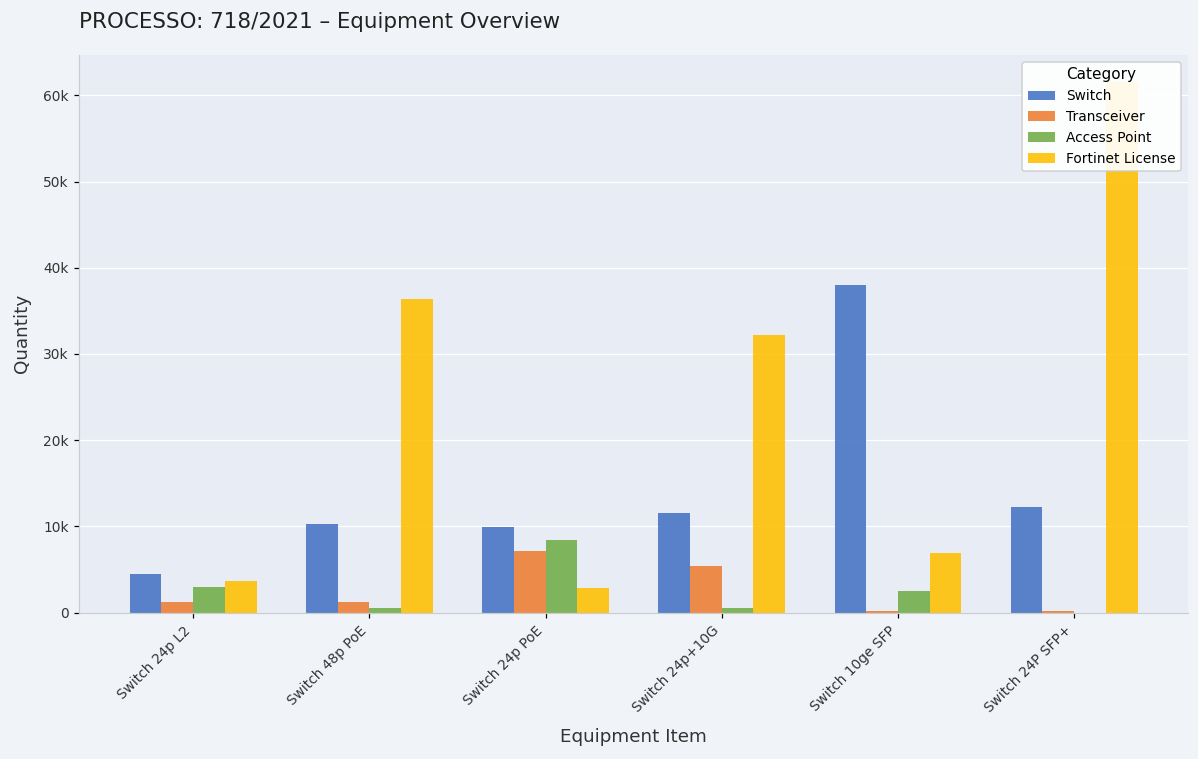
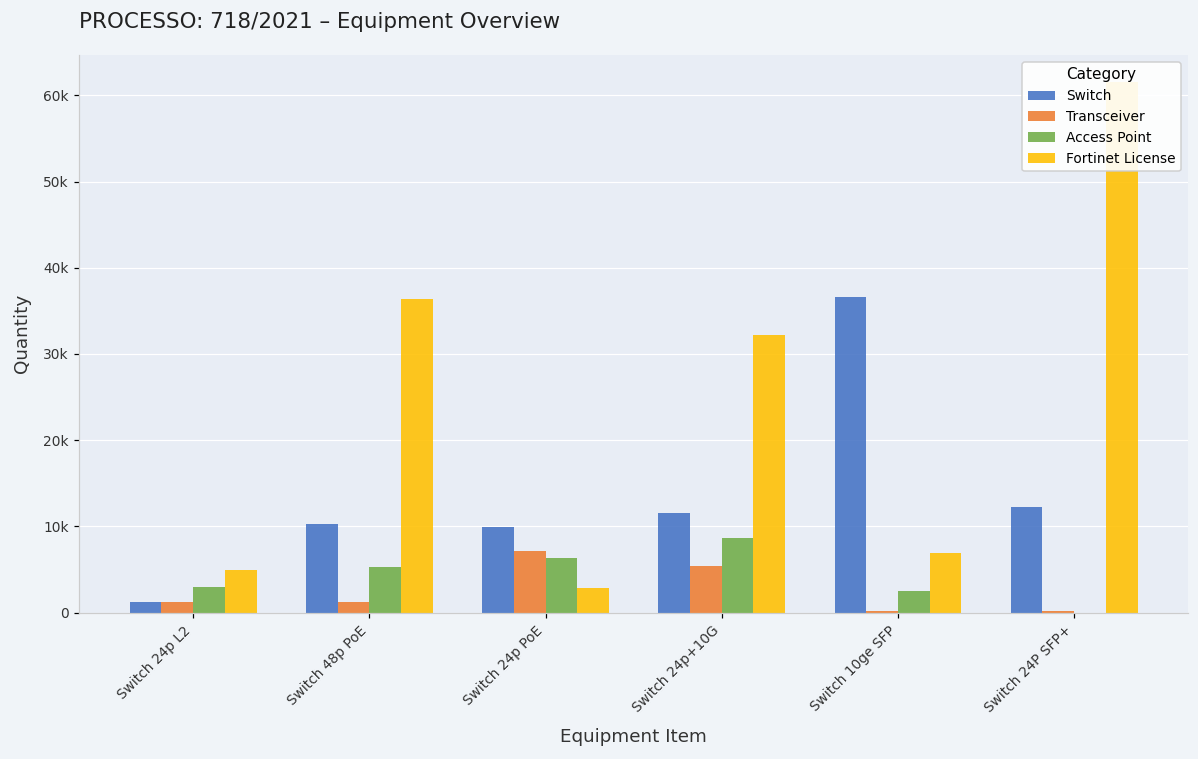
  {
    "Switch": {
-     "Switch 24p L2": 5000,
+     "Switch 24p L2": 1000,
      "Switch 48p PoE": 10000,
      "Switch 24p PoE": 10000,
      "Switch 24p+10G": 12000,
-     "Switch 10ge SFP": 38000,
+     "Switch 10ge SFP": 37000,
      "Switch 24P SFP+": 12000
    },
    "Transceiver": {
      "Switch 24p L2": 1000,
      "Switch 48p PoE": 1000,
      "Switch 24p PoE": 7000,
      "Switch 24p+10G": 5000
    },
    "Access Point": {
      "Switch 24p L2": 3000,
-     "Switch 48p PoE": 1000,
-     "Switch 24p PoE": 8000,
-     "Switch 24p+10G": 1000,
+     "Switch 48p PoE": 5000,
+     "Switch 24p PoE": 6000,
+     "Switch 24p+10G": 9000,
      "Switch 10ge SFP": 3000,
      "Switch 24P SFP+": 0
    },
    "Fortinet License": {
-     "Switch 24p L2": 4000,
+     "Switch 24p L2": 5000,
      "Switch 48p PoE": 36000,
      "Switch 24p PoE": 3000,
      "Switch 24p+10G": 32000,
      "Switch 10ge SFP": 7000
    }
  }
